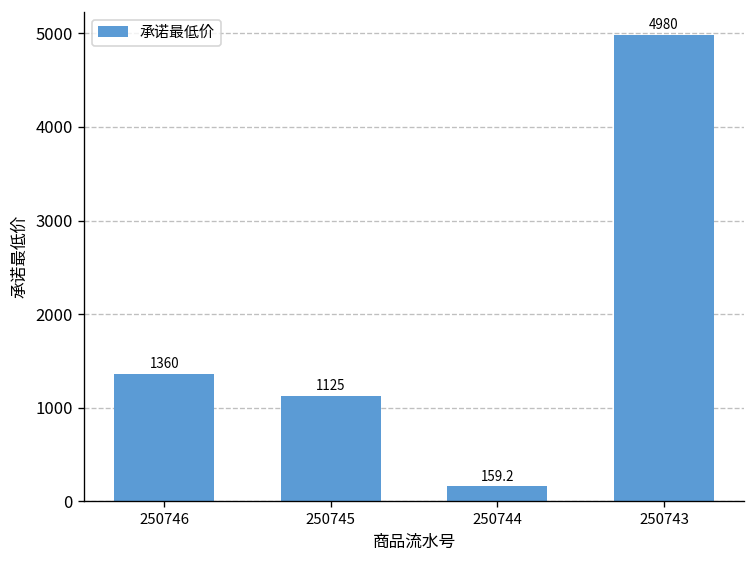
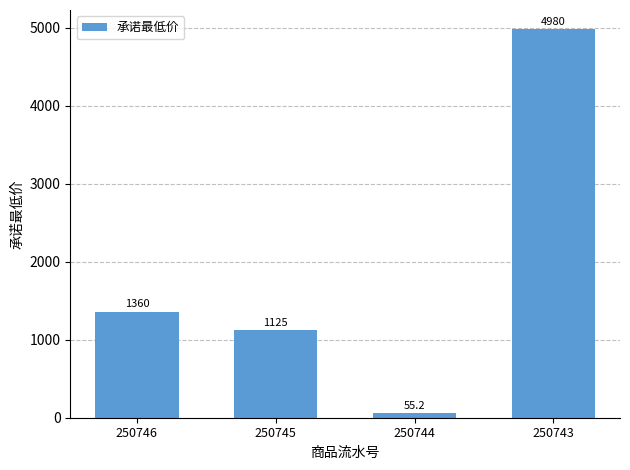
  {
    "250746": 1360,
    "250745": 1125,
-   "250744": 159.2,
+   "250744": 55.2,
    "250743": 4980
  }
